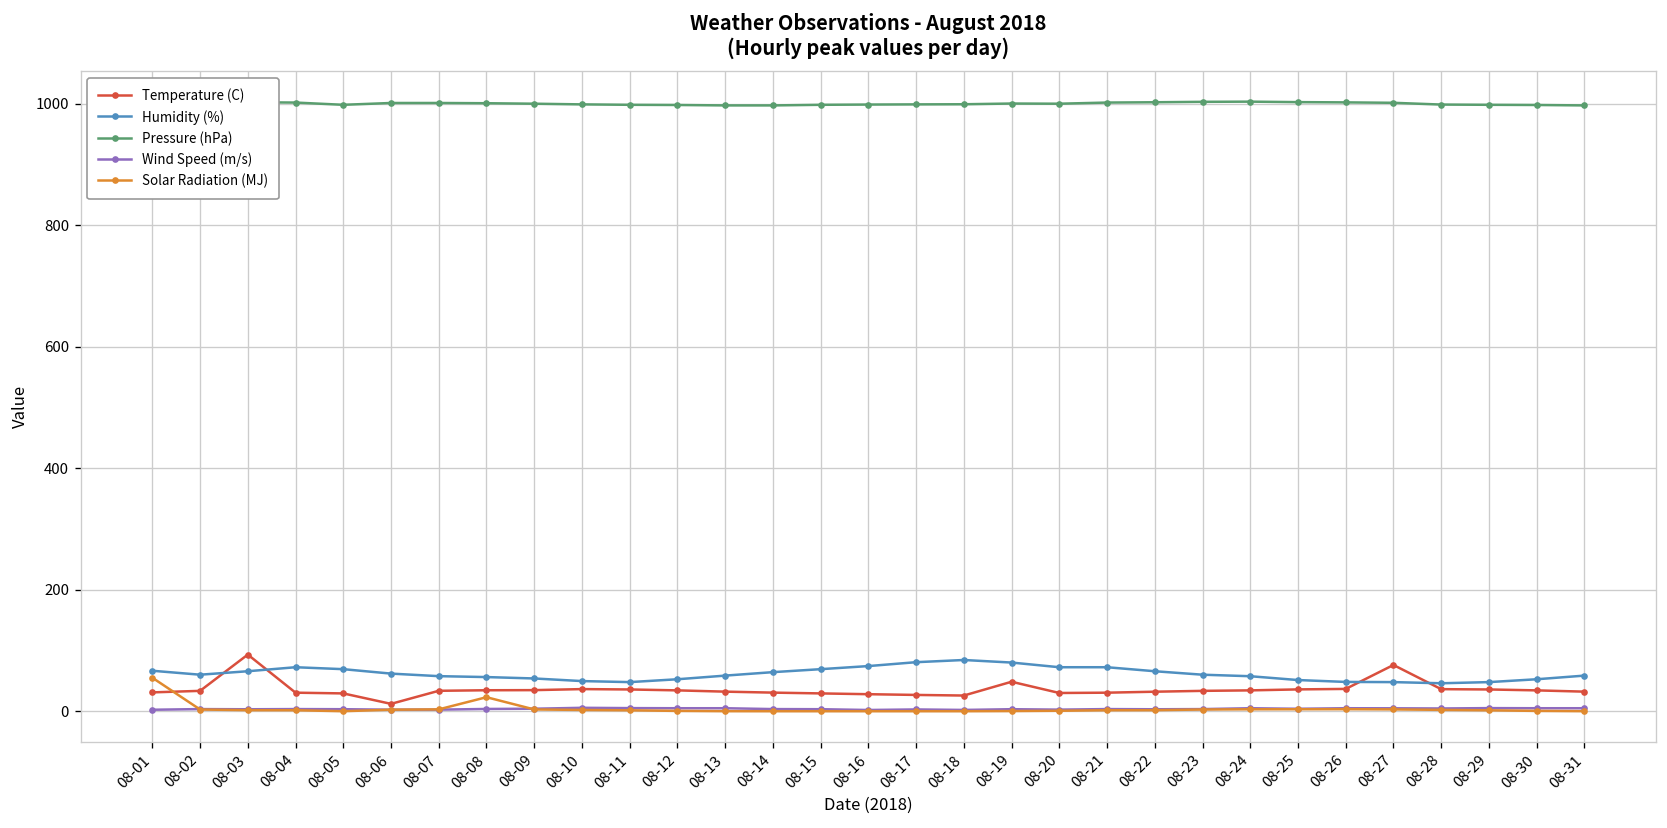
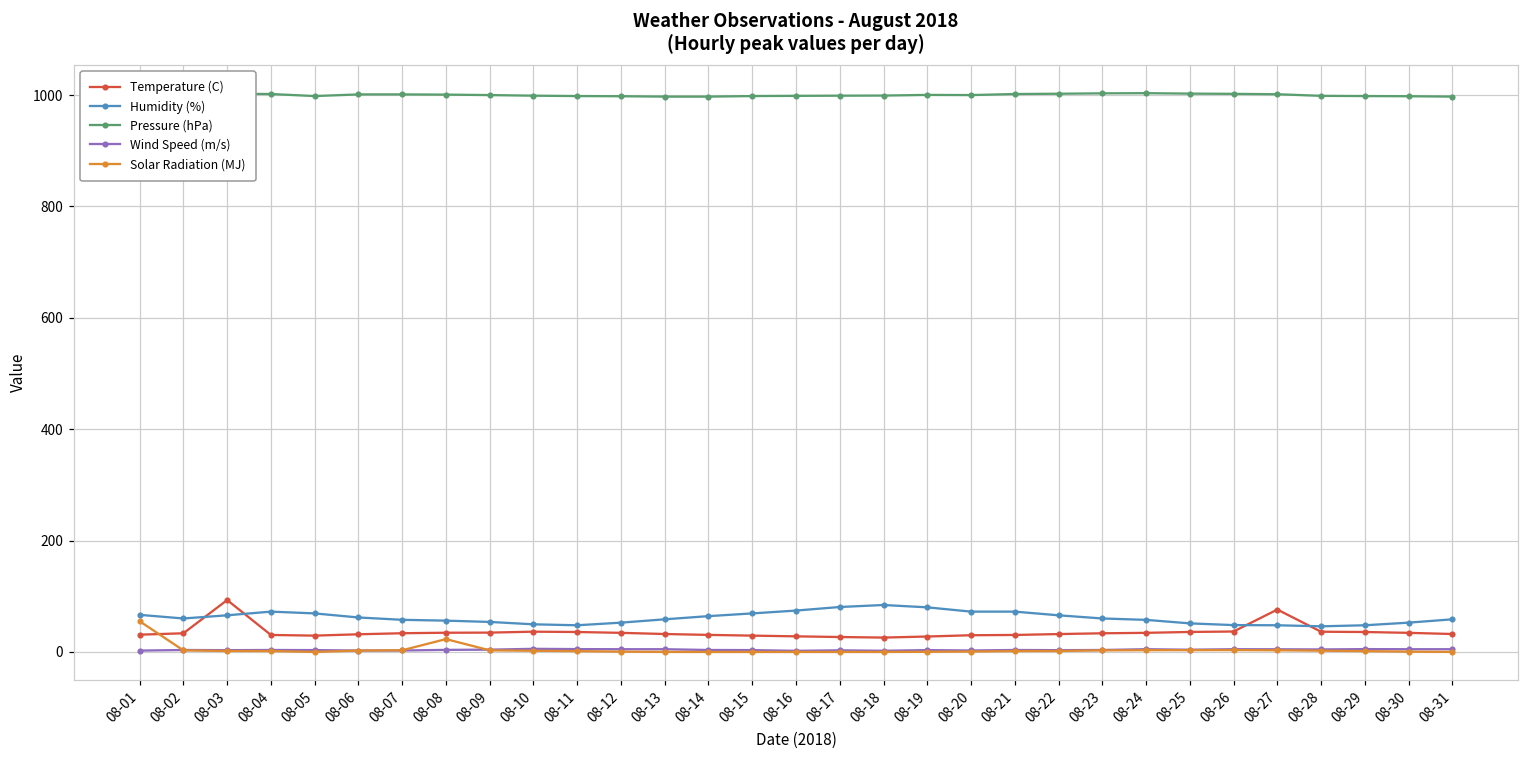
  {
    "Temperature (C)": {
      "08-01": 30,
      "08-02": 30,
      "08-03": 90,
      "08-04": 30,
      "08-05": 30,
-     "08-06": 10,
+     "08-06": 30,
      "08-07": 30,
      "08-08": 30,
      "08-09": 30,
      "08-10": 40,
      "08-11": 40,
      "08-12": 30,
      "08-13": 30,
      "08-14": 30,
      "08-15": 30,
      "08-16": 30,
      "08-17": 30,
      "08-18": 30,
-     "08-19": 50,
+     "08-19": 30,
      "08-20": 30,
      "08-21": 30,
      "08-22": 30,
      "08-23": 30,
      "08-24": 30,
      "08-25": 40,
      "08-26": 40,
      "08-27": 80,
      "08-28": 40,
      "08-29": 40,
      "08-30": 30,
      "08-31": 30
    },
    "Humidity (%)": {
      "08-01": 70,
      "08-02": 60,
      "08-03": 70,
      "08-04": 70,
      "08-05": 70,
      "08-06": 60,
      "08-07": 60,
      "08-08": 60,
      "08-09": 50,
      "08-10": 50,
      "08-11": 50,
      "08-12": 50,
      "08-13": 60,
      "08-14": 60,
      "08-15": 70,
      "08-16": 70,
      "08-17": 80,
      "08-18": 80,
      "08-19": 80,
      "08-20": 70,
      "08-21": 70,
      "08-22": 70,
      "08-23": 60,
      "08-24": 60,
      "08-25": 50,
      "08-26": 50,
      "08-27": 50,
      "08-28": 50,
      "08-29": 50,
      "08-30": 50,
      "08-31": 60
    },
    "Pressure (hPa)": {
      "08-04": 1000,
      "08-05": 1000,
      "08-06": 1000,
      "08-07": 1000,
      "08-08": 1000,
      "08-09": 1000,
      "08-10": 1000,
      "08-11": 1000,
      "08-12": 1000,
      "08-13": 1000,
      "08-14": 1000,
      "08-15": 1000,
      "08-16": 1000,
      "08-17": 1000,
      "08-18": 1000,
      "08-19": 1000,
      "08-20": 1000,
      "08-21": 1000,
      "08-22": 1000,
      "08-23": 1000,
      "08-24": 1000,
      "08-25": 1000,
      "08-26": 1000,
      "08-27": 1000,
      "08-28": 1000,
      "08-29": 1000,
      "08-30": 1000,
      "08-31": 1000
    },
    "Wind Speed (m/s)": {
      "08-01": 0,
      "08-08": 0
    },
    "Solar Radiation (MJ)": {
      "08-01": 60,
      "08-08": 20
    }
  }
